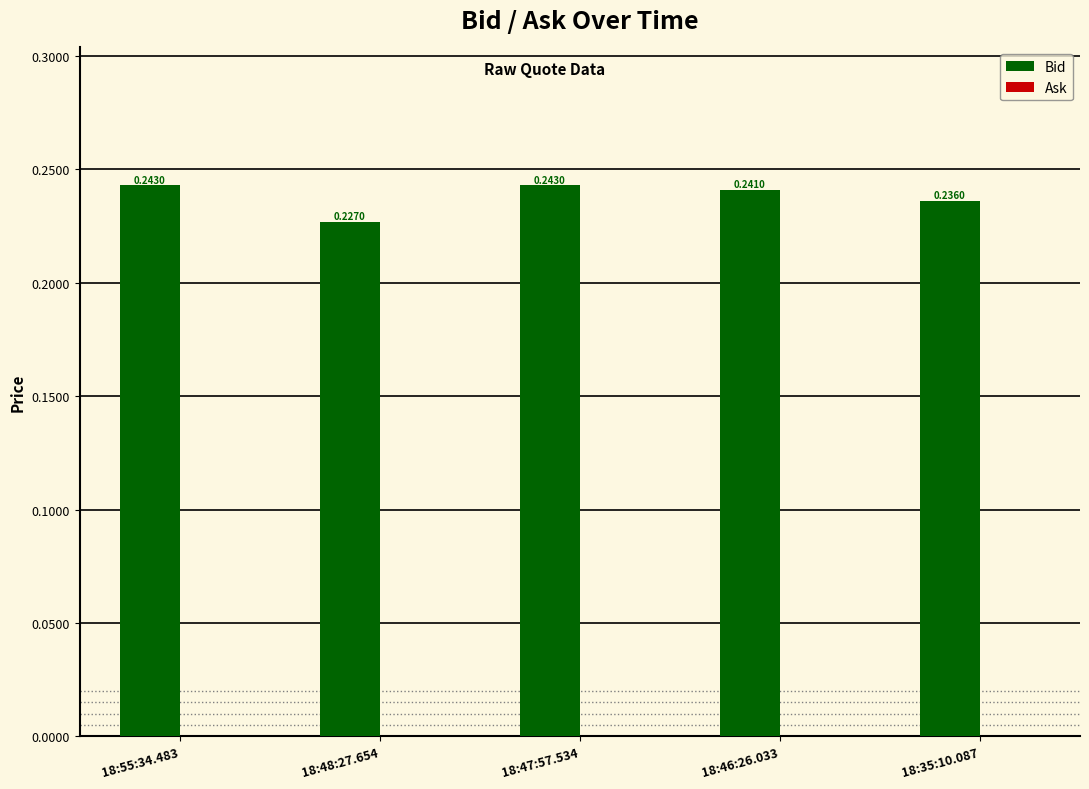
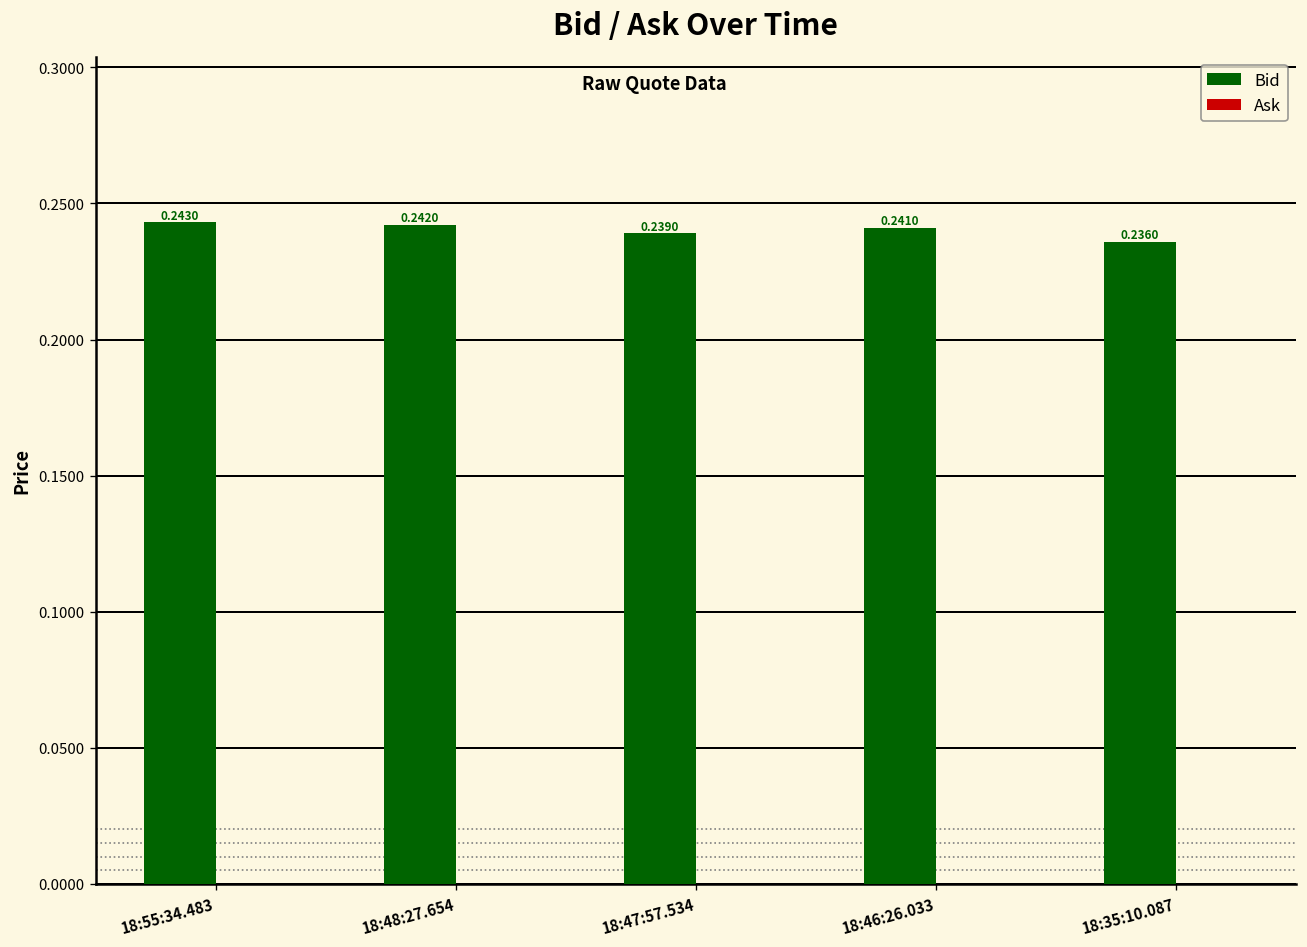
  {
    "Bid": {
      "18:55:34.483": 0.2430,
-     "18:48:27.654": 0.2270,
-     "18:47:57.534": 0.2430,
+     "18:48:27.654": 0.2420,
+     "18:47:57.534": 0.2390,
      "18:46:26.033": 0.2410,
      "18:35:10.087": 0.2360
    },
    "Ask": {
      "18:55:34.483": 0.000,
      "18:48:27.654": 0.000,
      "18:47:57.534": 0.000,
      "18:46:26.033": 0.000,
      "18:35:10.087": 0.000
    }
  }
